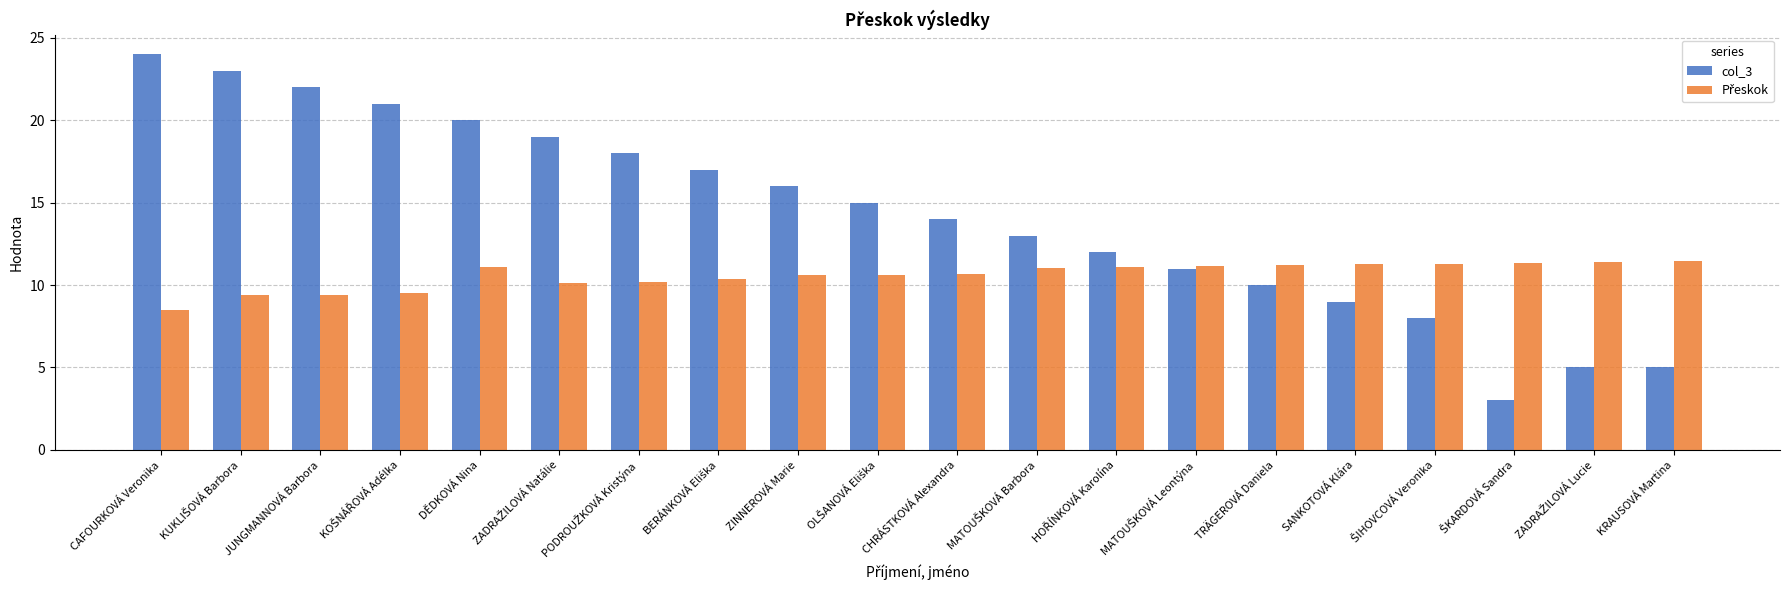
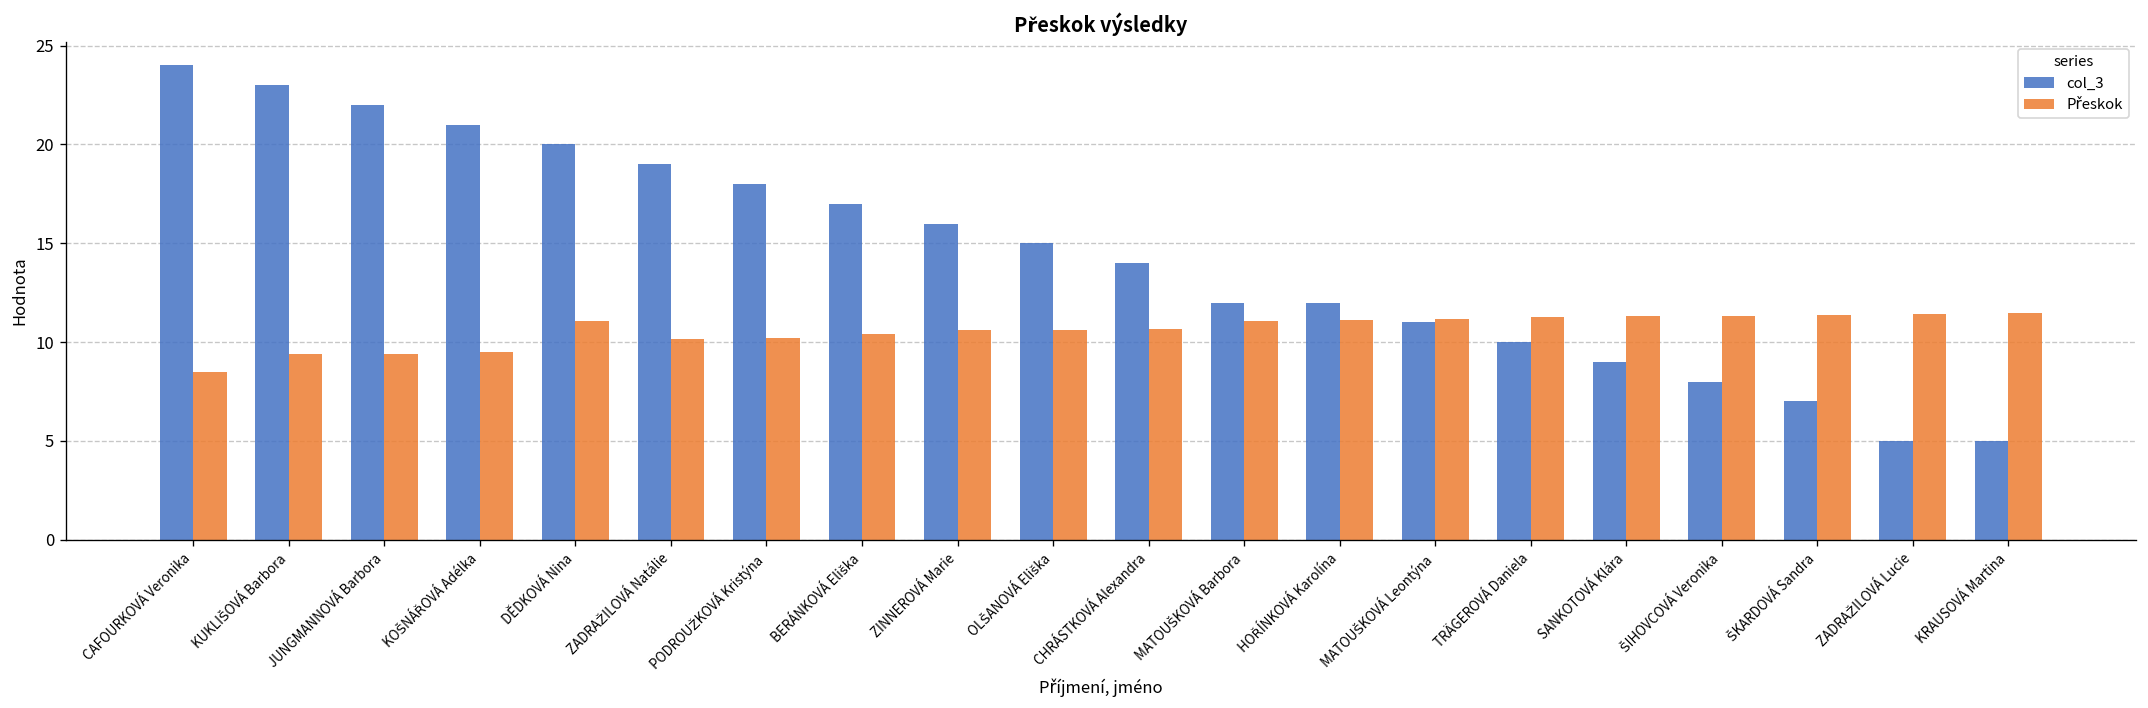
  {
    "col_3": {
      "CAFOURKOVÁ Veronika": 24,
      "KUKLIŠOVÁ Barbora": 23,
      "JUNGMANNOVÁ Barbora": 22,
      "KOŠNÁŘOVÁ Adélka": 21,
      "DĚDKOVÁ Nina": 20,
      "ZADRAŽILOVÁ Natálie": 19,
      "PODROUŽKOVÁ Kristýna": 18,
      "BERÁNKOVÁ Eliška": 17,
      "ZINNEROVÁ Marie": 16,
      "OLŠANOVÁ Eliška": 15,
      "CHRÁSTKOVÁ Alexandra": 14,
-     "MATOUŠKOVÁ Barbora": 13,
+     "MATOUŠKOVÁ Barbora": 12,
      "HOŘÍNKOVÁ Karolína": 12,
      "MATOUŠKOVÁ Leontýna": 11,
      "TRÄGEROVÁ Daniela": 10,
      "SANKOTOVÁ Klára": 9,
      "ŠIHOVCOVÁ Veronika": 8,
-     "ŠKARDOVÁ Sandra": 3,
+     "ŠKARDOVÁ Sandra": 7,
      "ZADRAŽILOVÁ Lucie": 5,
      "KRAUSOVÁ Martina": 5
    },
    "Přeskok": {
      "CAFOURKOVÁ Veronika": 8.5,
      "KUKLIŠOVÁ Barbora": 9.4,
      "JUNGMANNOVÁ Barbora": 9.4,
      "KOŠNÁŘOVÁ Adélka": 9.5,
      "DĚDKOVÁ Nina": 11,
      "ZADRAŽILOVÁ Natálie": 10,
      "PODROUŽKOVÁ Kristýna": 10.2,
      "BERÁNKOVÁ Eliška": 10.4,
      "ZINNEROVÁ Marie": 10.6,
      "OLŠANOVÁ Eliška": 10.6,
      "CHRÁSTKOVÁ Alexandra": 10.7,
      "MATOUŠKOVÁ Barbora": 11,
      "HOŘÍNKOVÁ Karolína": 11,
      "MATOUŠKOVÁ Leontýna": 11,
      "TRÄGEROVÁ Daniela": 11.3,
      "SANKOTOVÁ Klára": 11.3,
      "ŠIHOVCOVÁ Veronika": 11.3,
      "ŠKARDOVÁ Sandra": 11.4,
      "ZADRAŽILOVÁ Lucie": 11.4,
      "KRAUSOVÁ Martina": 11.5
    }
  }
